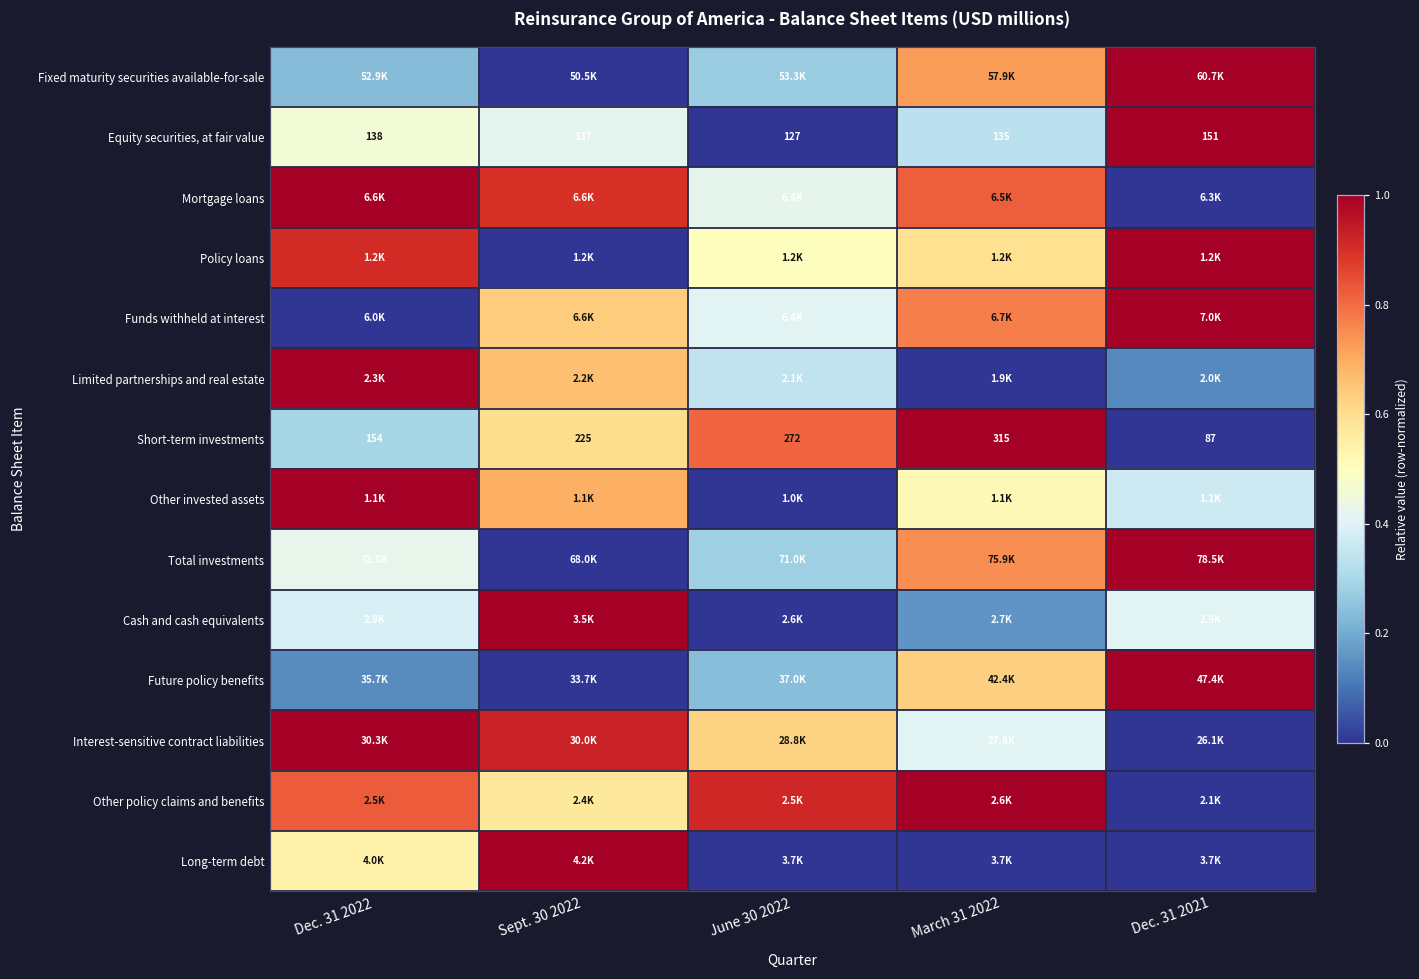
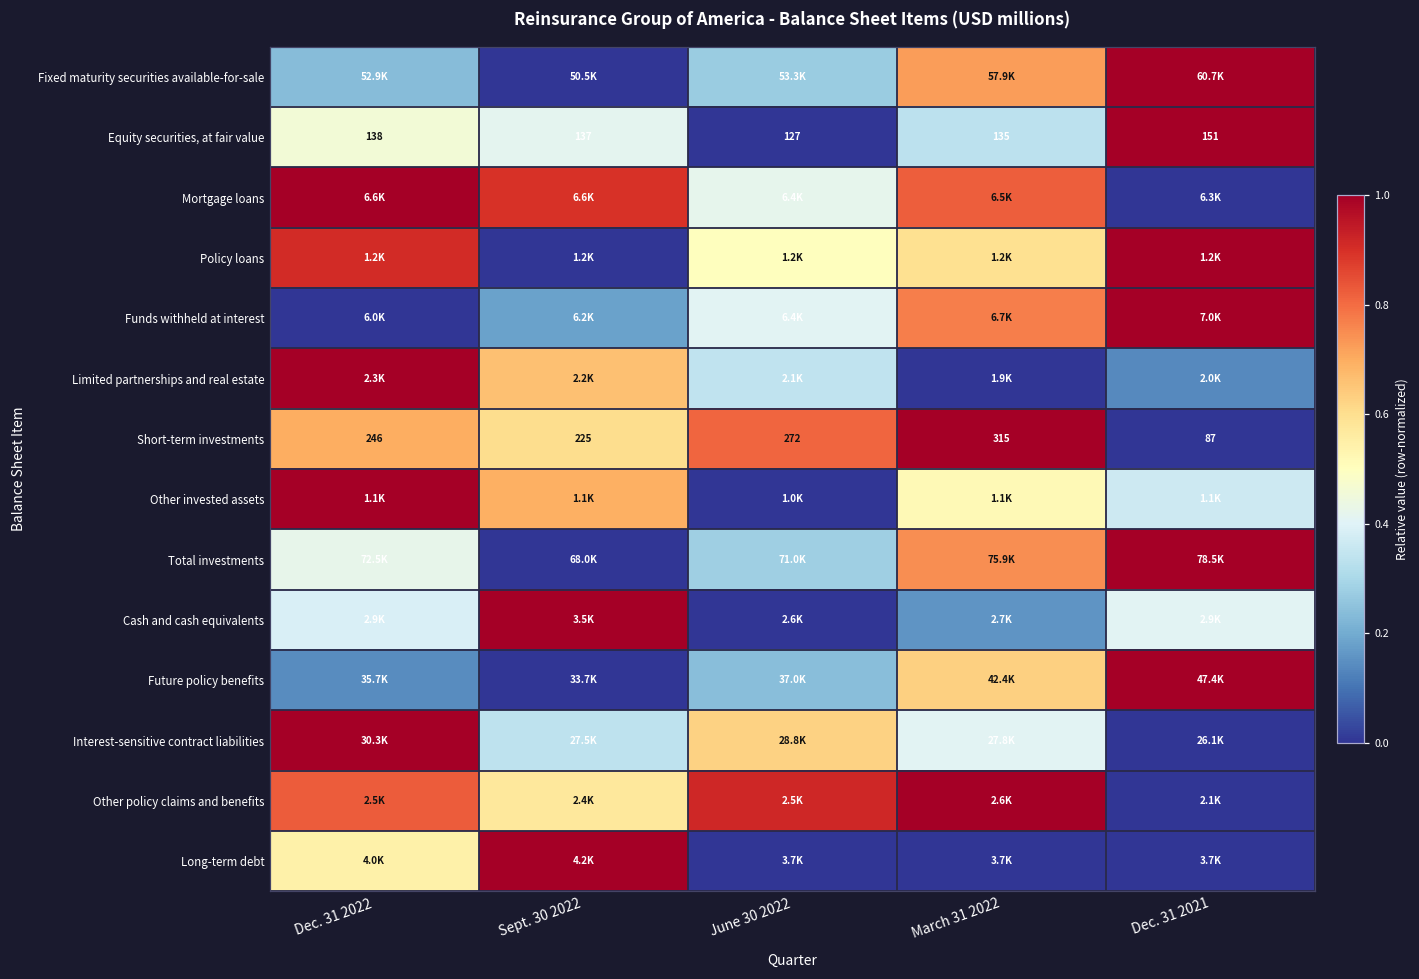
  {
    "Fixed maturity securities available-for-sale": {
      "Dec. 31 2022": "52.9K",
      "Sept. 30 2022": "50.5K",
      "June 30 2022": "53.3K",
      "March 31 2022": "57.9K",
      "Dec. 31 2021": "60.7K"
    },
    "Equity securities, at fair value": {
      "Dec. 31 2022": "138",
      "June 30 2022": "127",
      "March 31 2022": "135",
      "Dec. 31 2021": "151"
    },
    "Mortgage loans": {
      "Dec. 31 2022": "6.6K",
      "Sept. 30 2022": "6.6K",
      "March 31 2022": "6.5K",
      "Dec. 31 2021": "6.3K"
    },
    "Policy loans": {
      "Dec. 31 2022": "1.2K",
      "Sept. 30 2022": "1.2K",
      "June 30 2022": "1.2K",
      "March 31 2022": "1.2K",
      "Dec. 31 2021": "1.2K"
    },
    "Funds withheld at interest": {
      "Dec. 31 2022": "6.0K",
-     "Sept. 30 2022": "6.6K",
+     "Sept. 30 2022": "6.2K",
      "March 31 2022": "6.7K",
      "Dec. 31 2021": "7.0K"
    },
    "Limited partnerships and real estate": {
      "Dec. 31 2022": "2.3K",
      "Sept. 30 2022": "2.2K",
      "June 30 2022": "2.1K",
      "March 31 2022": "1.9K",
      "Dec. 31 2021": "2.0K"
    },
    "Short-term investments": {
-     "Dec. 31 2022": "154",
+     "Dec. 31 2022": "246",
      "Sept. 30 2022": "225",
      "June 30 2022": "272",
      "March 31 2022": "315",
      "Dec. 31 2021": "87"
    },
    "Other invested assets": {
      "Dec. 31 2022": "1.1K",
      "Sept. 30 2022": "1.1K",
      "June 30 2022": "1.0K",
      "March 31 2022": "1.1K",
      "Dec. 31 2021": "1.1K"
    },
    "Total investments": {
      "Sept. 30 2022": "68.0K",
      "June 30 2022": "71.0K",
      "March 31 2022": "75.9K",
      "Dec. 31 2021": "78.5K"
    },
    "Cash and cash equivalents": {
      "Sept. 30 2022": "3.5K",
      "June 30 2022": "2.6K",
      "March 31 2022": "2.7K"
    },
    "Future policy benefits": {
      "Dec. 31 2022": "35.7K",
      "Sept. 30 2022": "33.7K",
      "June 30 2022": "37.0K",
      "March 31 2022": "42.4K",
      "Dec. 31 2021": "47.4K"
    },
    "Interest-sensitive contract liabilities": {
      "Dec. 31 2022": "30.3K",
-     "Sept. 30 2022": "30.0K",
+     "Sept. 30 2022": "27.5K",
      "June 30 2022": "28.8K",
      "Dec. 31 2021": "26.1K"
    },
    "Other policy claims and benefits": {
      "Dec. 31 2022": "2.5K",
      "Sept. 30 2022": "2.4K",
      "June 30 2022": "2.5K",
      "March 31 2022": "2.6K",
      "Dec. 31 2021": "2.1K"
    },
    "Long-term debt": {
      "Dec. 31 2022": "4.0K",
      "Sept. 30 2022": "4.2K",
      "June 30 2022": "3.7K",
      "March 31 2022": "3.7K",
      "Dec. 31 2021": "3.7K"
    }
  }
